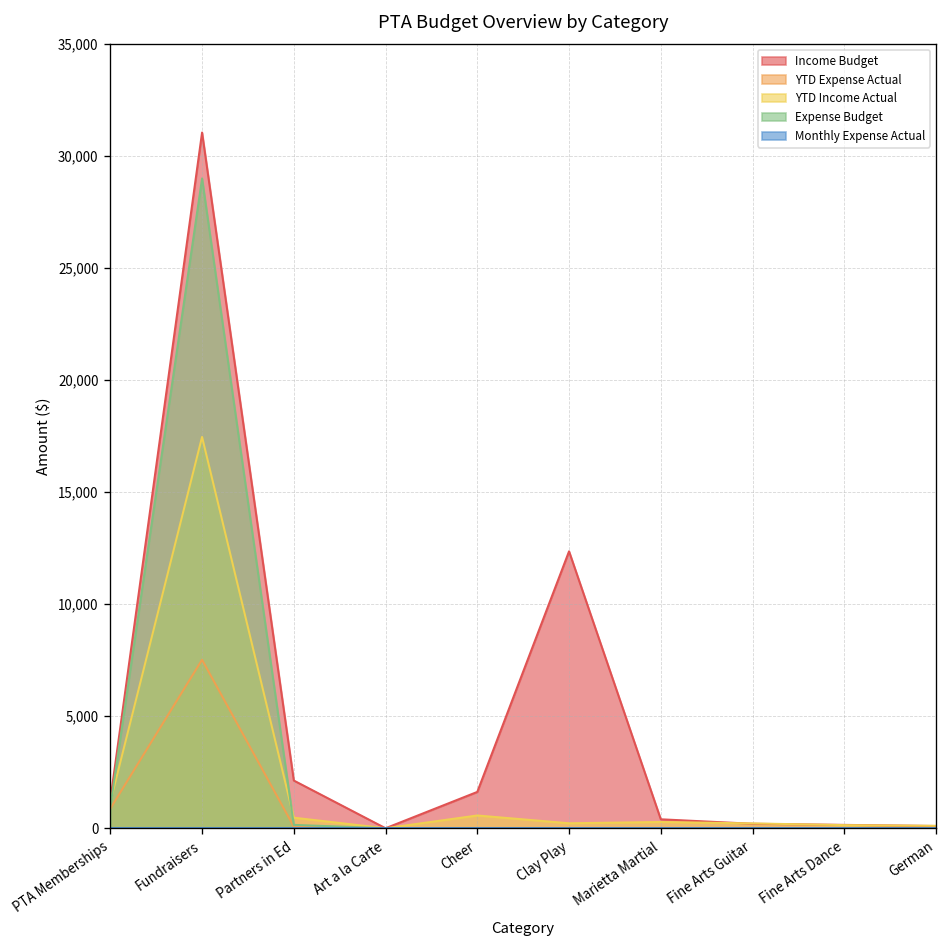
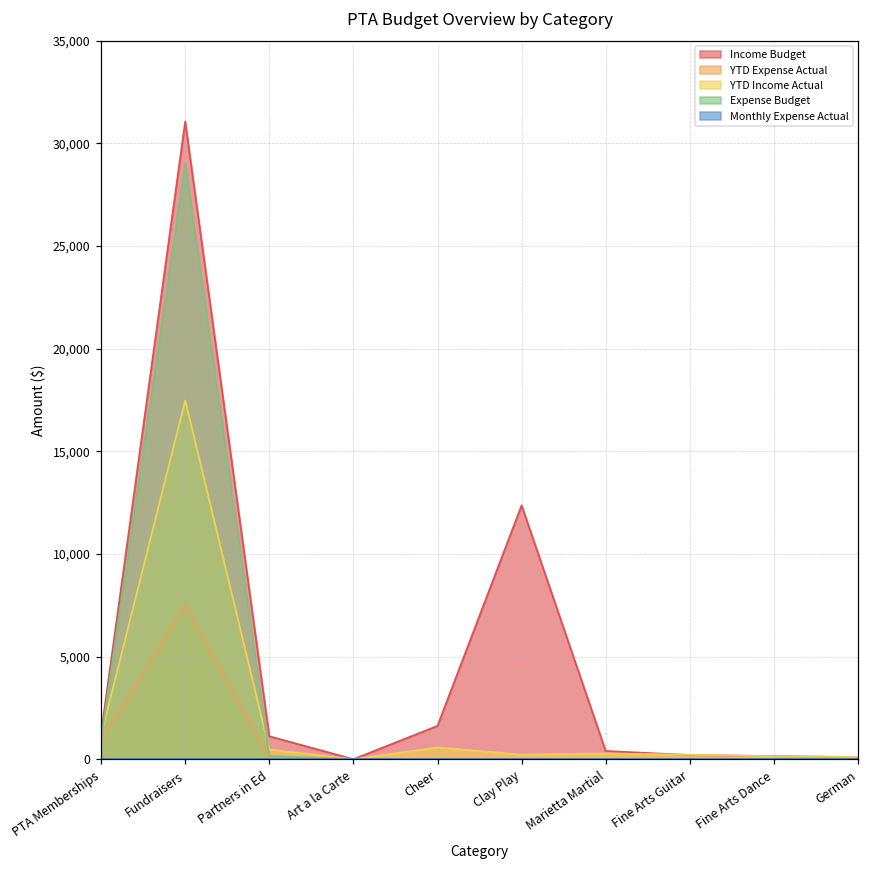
  {
    "Income Budget": {
      "Fundraisers": "31,100",
-     "Partners in Ed": "2,100",
+     "Partners in Ed": "1,100",
      "Cheer": "1,600",
      "Clay Play": "12,400"
    },
    "Expense Budget": {
      "Fundraisers": "29,000"
    },
    "Monthly Expense Actual": {
      "PTA Memberships": "0",
      "Fundraisers": "0"
    }
  }
